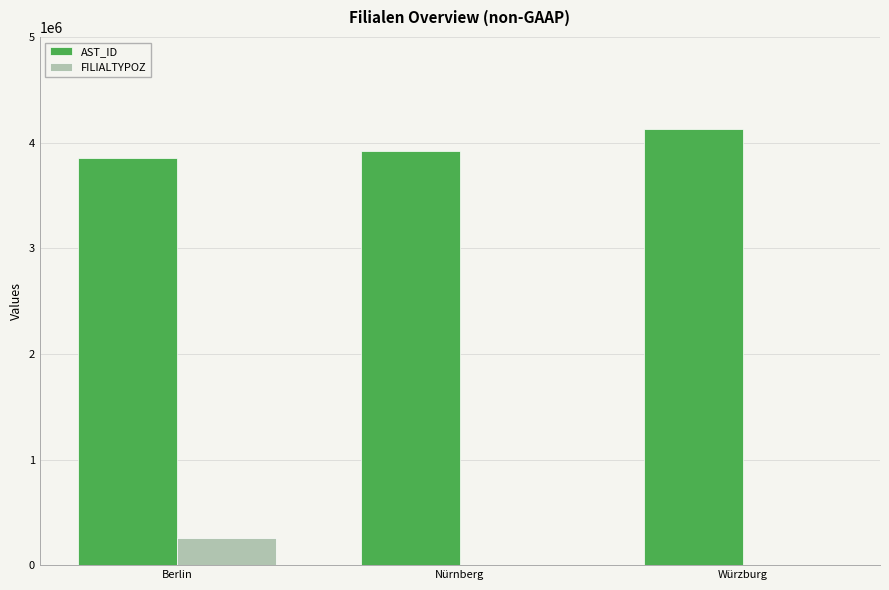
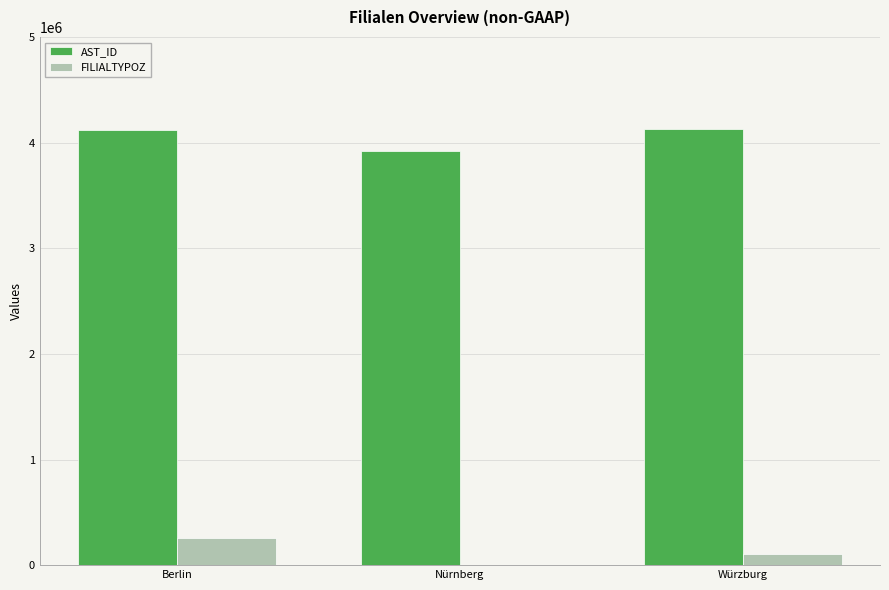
  {
    "AST_ID": {
-     "Berlin": 3850000,
+     "Berlin": 4110000,
      "Nürnberg": 3920000,
      "Würzburg": 4120000
    },
    "FILIALTYPOZ": {
      "Berlin": 260000,
-     "Würzburg": 0
+     "Würzburg": 100000
    }
  }
